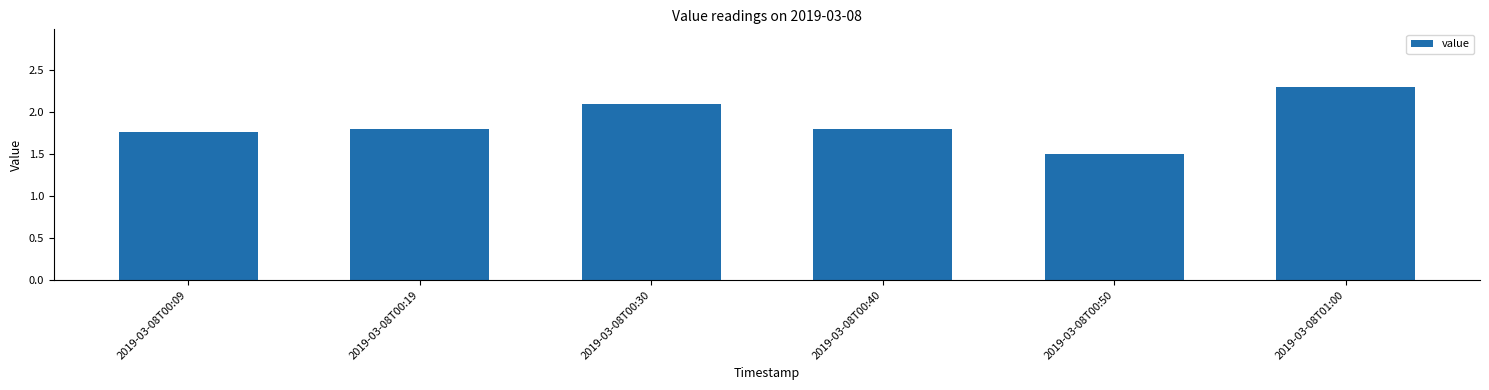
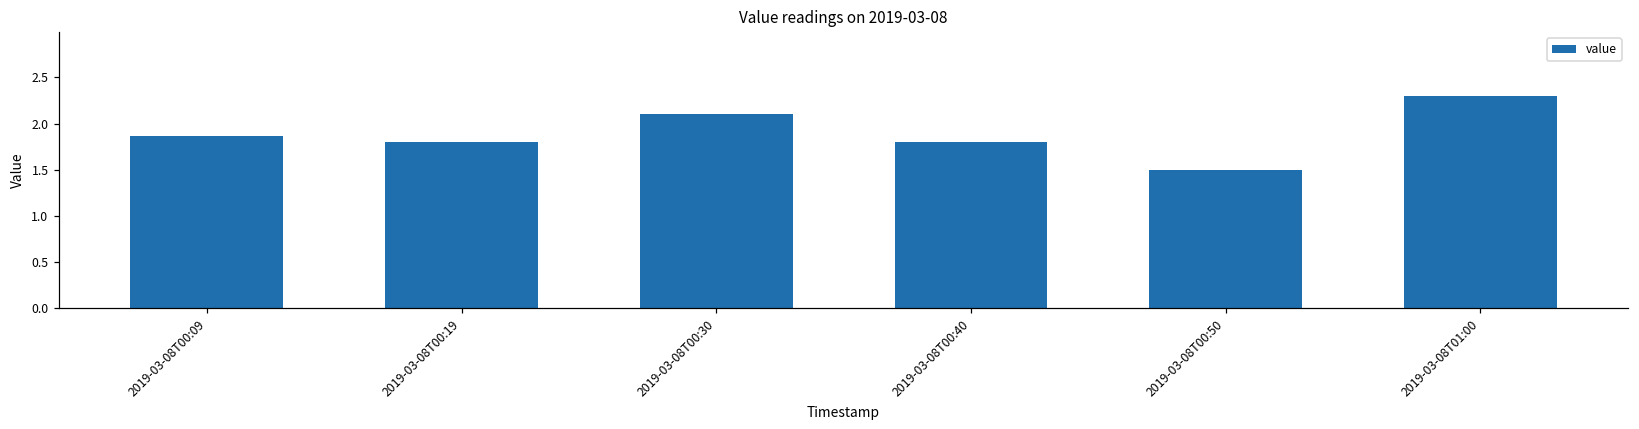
  {
-   "2019-03-08T00:09": 1.8,
+   "2019-03-08T00:09": 1.9,
    "2019-03-08T00:19": 1.8,
    "2019-03-08T00:30": 2.1,
    "2019-03-08T00:40": 1.8,
    "2019-03-08T00:50": 1.5,
    "2019-03-08T01:00": 2.3
  }
